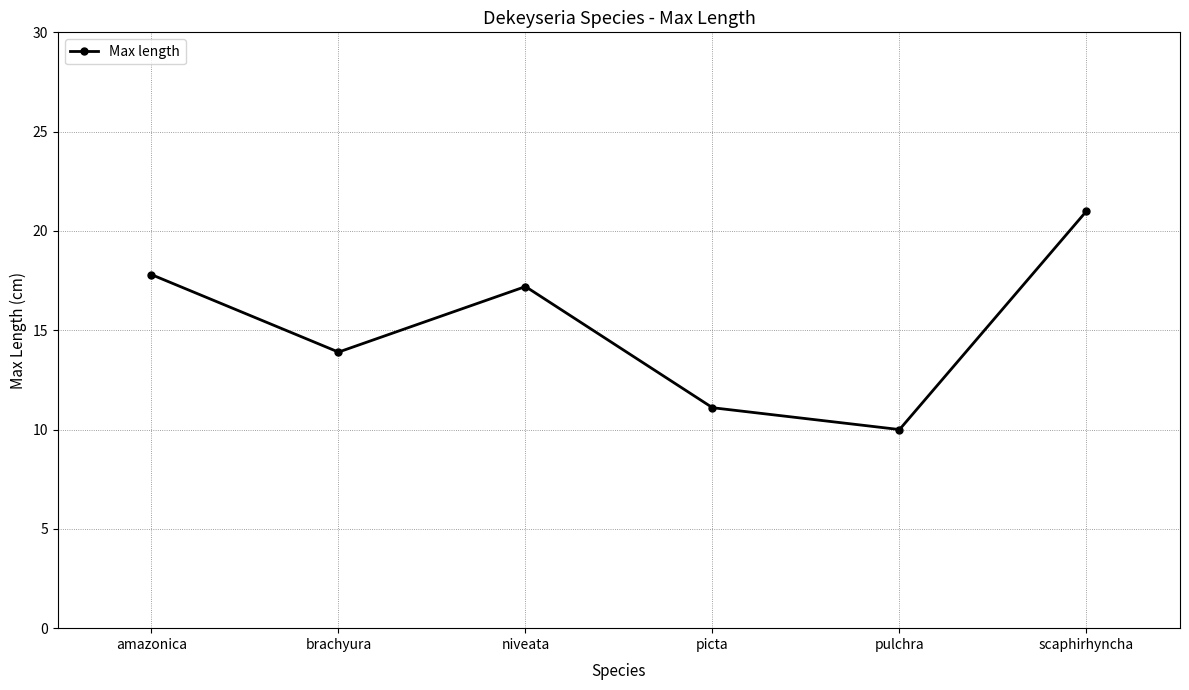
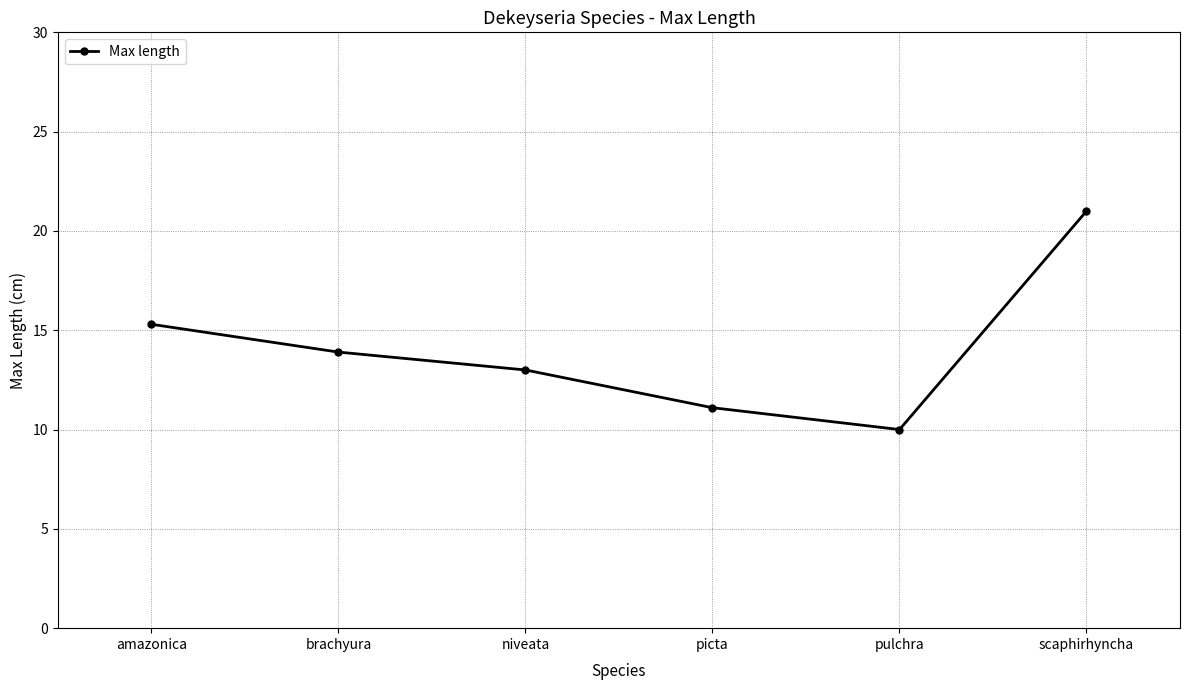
  {
-   "amazonica": 17.8,
+   "amazonica": 15.3,
    "brachyura": 13.9,
-   "niveata": 17.2,
+   "niveata": 13.0,
    "picta": 11.1,
    "pulchra": 10.0,
    "scaphirhyncha": 21.0
  }
